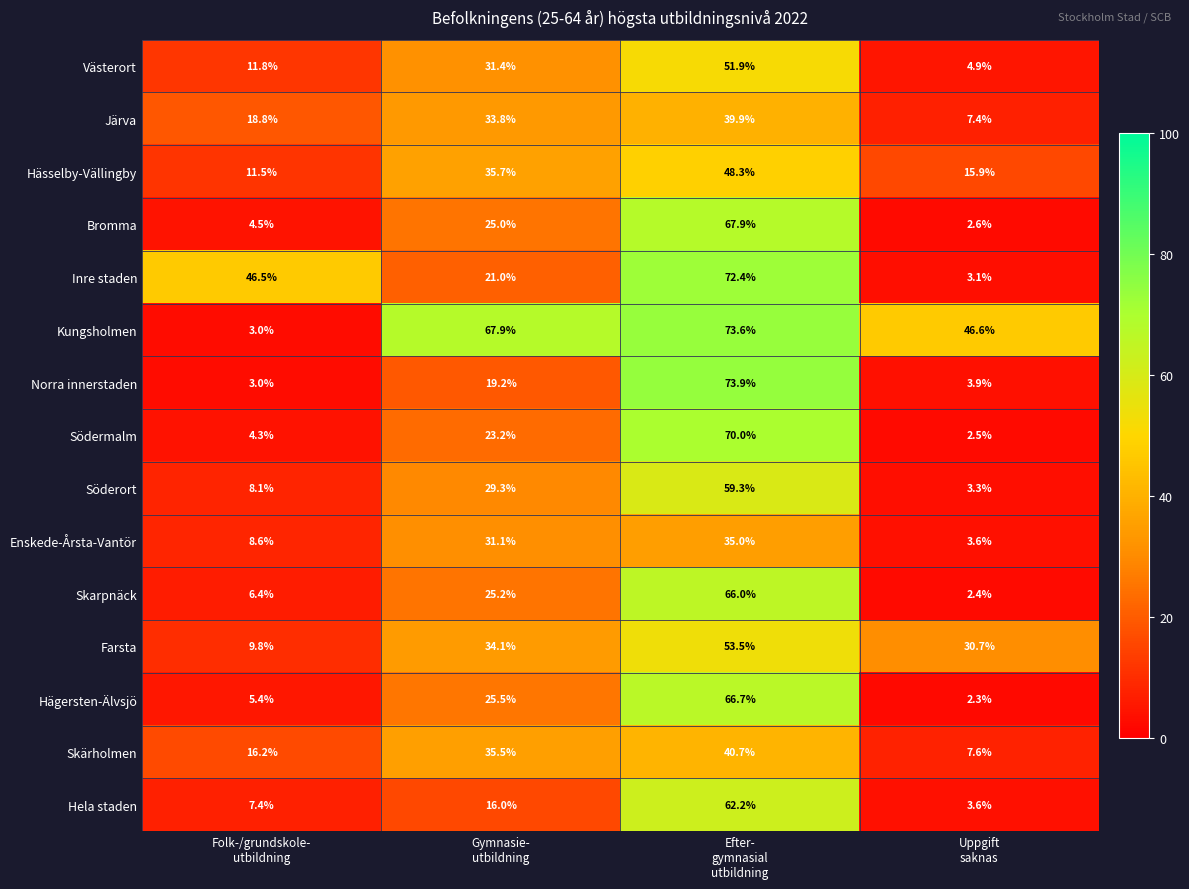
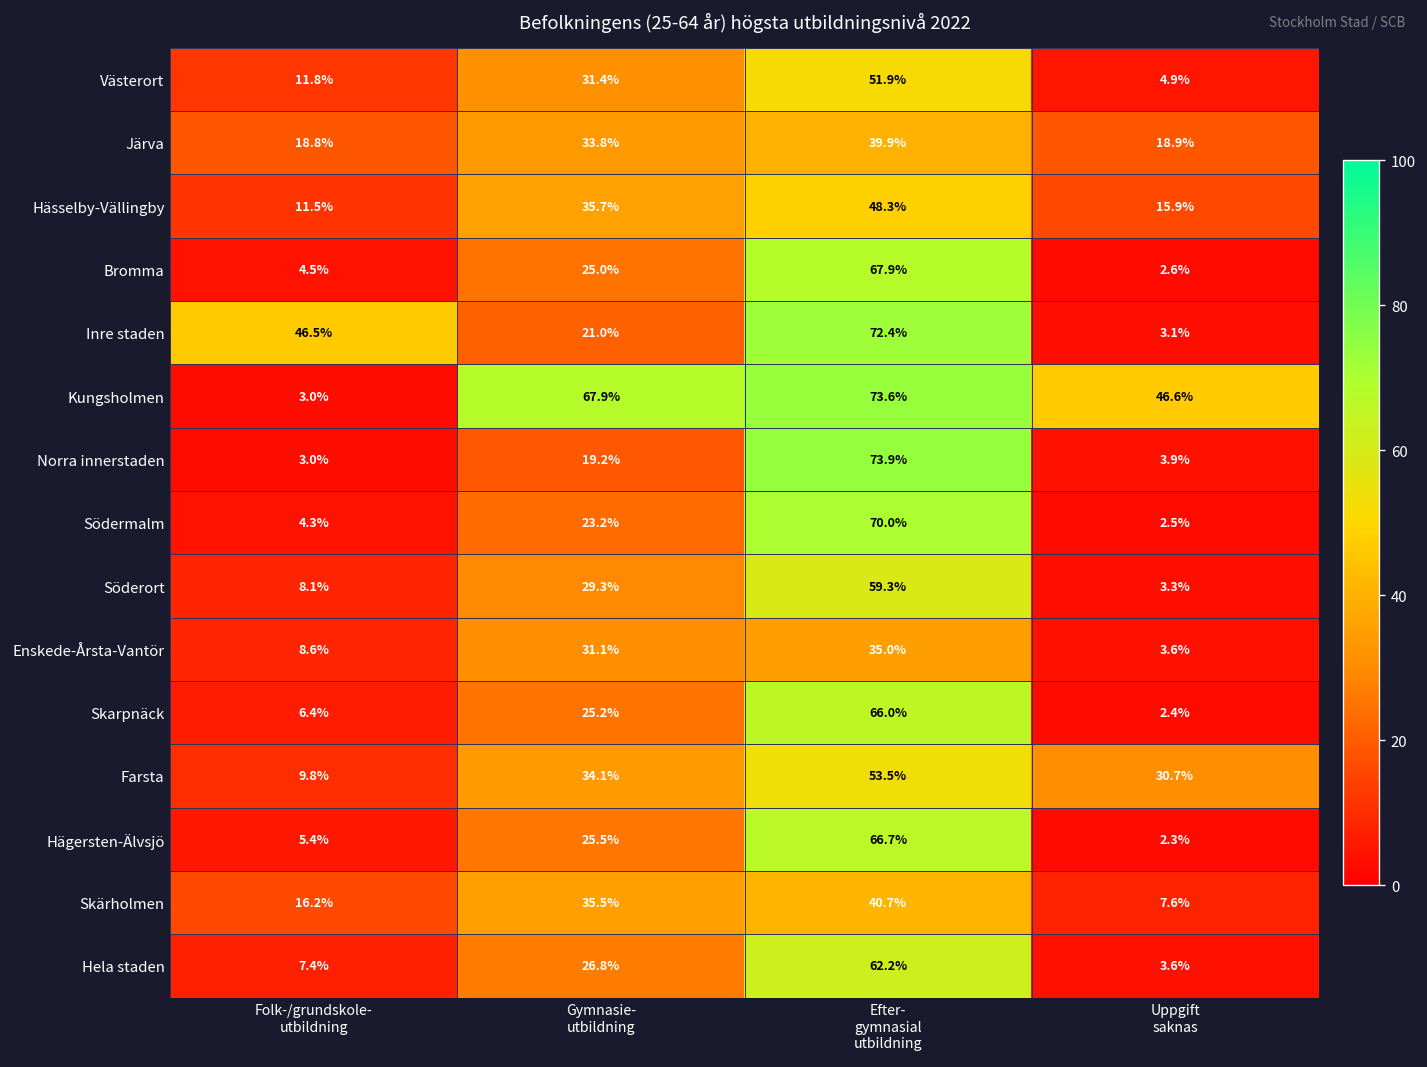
  {
    "Västerort": {
      "Folk-/grundskole- utbildning": "11.8%",
      "Gymnasie- utbildning": "31.4%",
      "Efter- gymnasial utbildning": "51.9%",
      "Uppgift saknas": "4.9%"
    },
    "Järva": {
      "Folk-/grundskole- utbildning": "18.8%",
      "Gymnasie- utbildning": "33.8%",
      "Efter- gymnasial utbildning": "39.9%",
-     "Uppgift saknas": "7.4%"
+     "Uppgift saknas": "18.9%"
    },
    "Hässelby-Vällingby": {
      "Folk-/grundskole- utbildning": "11.5%",
      "Gymnasie- utbildning": "35.7%",
      "Efter- gymnasial utbildning": "48.3%",
      "Uppgift saknas": "15.9%"
    },
    "Bromma": {
      "Folk-/grundskole- utbildning": "4.5%",
      "Gymnasie- utbildning": "25.0%",
      "Efter- gymnasial utbildning": "67.9%",
      "Uppgift saknas": "2.6%"
    },
    "Inre staden": {
      "Folk-/grundskole- utbildning": "46.5%",
      "Gymnasie- utbildning": "21.0%",
      "Efter- gymnasial utbildning": "72.4%",
      "Uppgift saknas": "3.1%"
    },
    "Kungsholmen": {
      "Folk-/grundskole- utbildning": "3.0%",
      "Gymnasie- utbildning": "67.9%",
      "Efter- gymnasial utbildning": "73.6%",
      "Uppgift saknas": "46.6%"
    },
    "Norra innerstaden": {
      "Folk-/grundskole- utbildning": "3.0%",
      "Gymnasie- utbildning": "19.2%",
      "Efter- gymnasial utbildning": "73.9%",
      "Uppgift saknas": "3.9%"
    },
    "Södermalm": {
      "Folk-/grundskole- utbildning": "4.3%",
      "Gymnasie- utbildning": "23.2%",
      "Efter- gymnasial utbildning": "70.0%",
      "Uppgift saknas": "2.5%"
    },
    "Söderort": {
      "Folk-/grundskole- utbildning": "8.1%",
      "Gymnasie- utbildning": "29.3%",
      "Efter- gymnasial utbildning": "59.3%",
      "Uppgift saknas": "3.3%"
    },
    "Enskede-Årsta-Vantör": {
      "Folk-/grundskole- utbildning": "8.6%",
      "Gymnasie- utbildning": "31.1%",
      "Efter- gymnasial utbildning": "35.0%",
      "Uppgift saknas": "3.6%"
    },
    "Skarpnäck": {
      "Folk-/grundskole- utbildning": "6.4%",
      "Gymnasie- utbildning": "25.2%",
      "Efter- gymnasial utbildning": "66.0%",
      "Uppgift saknas": "2.4%"
    },
    "Farsta": {
      "Folk-/grundskole- utbildning": "9.8%",
      "Gymnasie- utbildning": "34.1%",
      "Efter- gymnasial utbildning": "53.5%",
      "Uppgift saknas": "30.7%"
    },
    "Hägersten-Älvsjö": {
      "Folk-/grundskole- utbildning": "5.4%",
      "Gymnasie- utbildning": "25.5%",
      "Efter- gymnasial utbildning": "66.7%",
      "Uppgift saknas": "2.3%"
    },
    "Skärholmen": {
      "Folk-/grundskole- utbildning": "16.2%",
      "Gymnasie- utbildning": "35.5%",
      "Efter- gymnasial utbildning": "40.7%",
      "Uppgift saknas": "7.6%"
    },
    "Hela staden": {
      "Folk-/grundskole- utbildning": "7.4%",
-     "Gymnasie- utbildning": "16.0%",
+     "Gymnasie- utbildning": "26.8%",
      "Efter- gymnasial utbildning": "62.2%",
      "Uppgift saknas": "3.6%"
    }
  }
